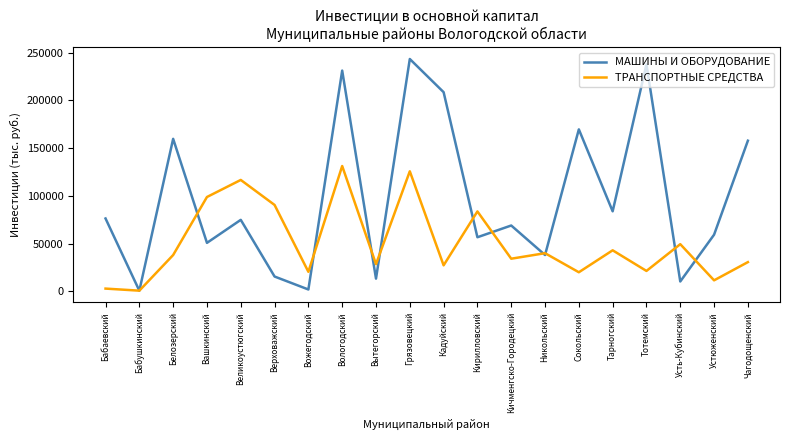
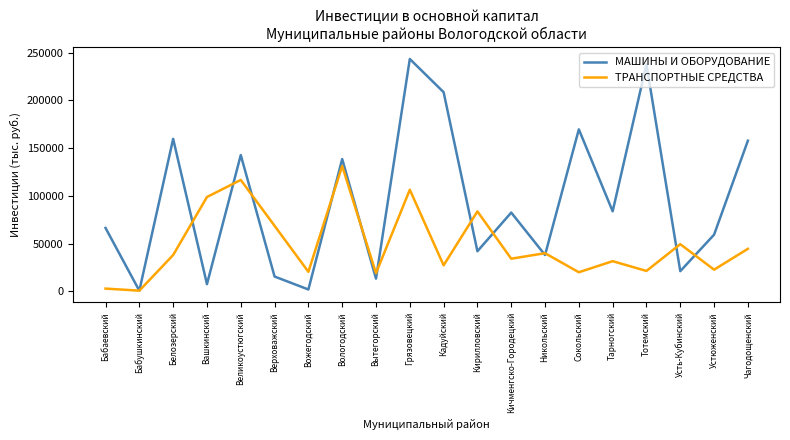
  {
    "МАШИНЫ И ОБОРУДОВАНИЕ": {
-     "Бабаевский": 80000,
+     "Бабаевский": 70000,
      "Белозерский": 160000,
-     "Вашкинский": 50000,
-     "Великоустюгский": 70000,
+     "Вашкинский": 10000,
+     "Великоустюгский": 140000,
      "Верховажский": 20000,
      "Вожегодский": 0,
-     "Вологодский": 230000,
+     "Вологодский": 140000,
      "Вытегорский": 10000,
      "Грязовецкий": 240000,
      "Кадуйский": 210000,
-     "Кирилловский": 60000,
-     "Кичменгско-Городецкий": 70000,
+     "Кирилловский": 40000,
+     "Кичменгско-Городецкий": 80000,
      "Сокольский": 170000,
      "Тарногский": 80000,
-     "Усть-Кубинский": 10000,
+     "Усть-Кубинский": 20000,
      "Устюженский": 60000,
      "Чагодощенский": 160000
    },
    "ТРАНСПОРТНЫЕ СРЕДСТВА": {
      "Бабаевский": 0,
      "Белозерский": 40000,
      "Вашкинский": 100000,
      "Великоустюгский": 120000,
-     "Верховажский": 90000,
+     "Верховажский": 70000,
      "Вожегодский": 20000,
      "Вологодский": 130000,
-     "Вытегорский": 30000,
-     "Грязовецкий": 130000,
+     "Вытегорский": 20000,
+     "Грязовецкий": 110000,
      "Кадуйский": 30000,
      "Кирилловский": 80000,
      "Кичменгско-Городецкий": 30000,
      "Сокольский": 20000,
-     "Тарногский": 40000,
+     "Тарногский": 30000,
      "Тотемский": 20000,
      "Усть-Кубинский": 50000,
-     "Устюженский": 10000,
-     "Чагодощенский": 30000
+     "Устюженский": 20000,
+     "Чагодощенский": 40000
    }
  }
